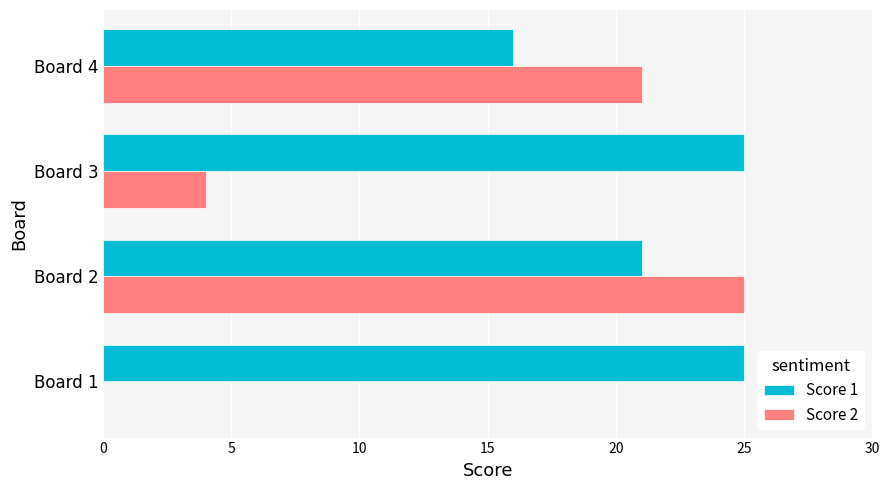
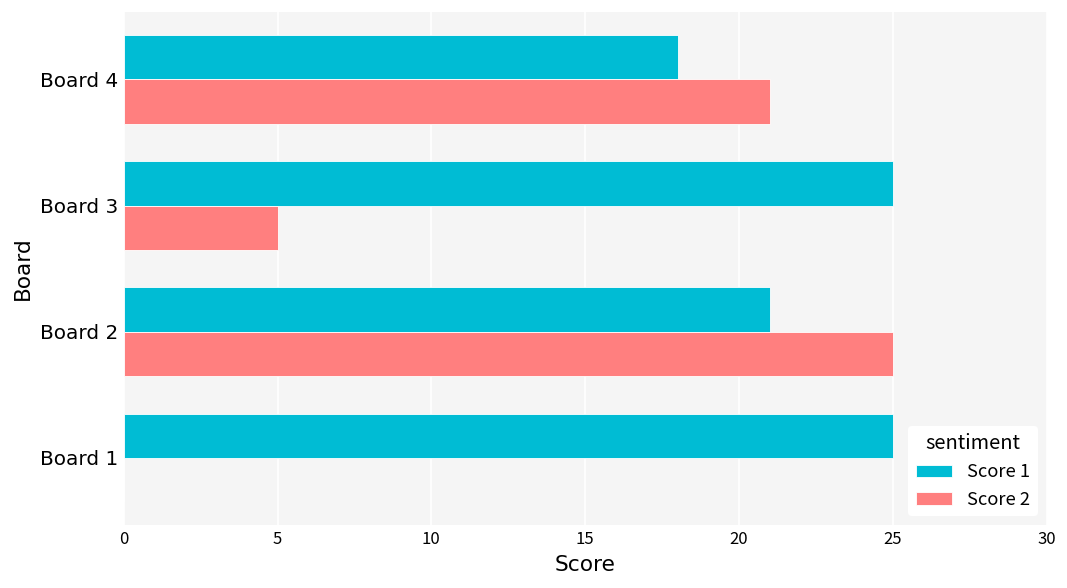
  {
    "Score 1": {
-     "Board 4": 16,
+     "Board 4": 18,
      "Board 3": 25,
      "Board 2": 21,
      "Board 1": 25
    },
    "Score 2": {
      "Board 4": 21,
-     "Board 3": 4,
+     "Board 3": 5,
      "Board 2": 25,
      "Board 1": 0
    }
  }
